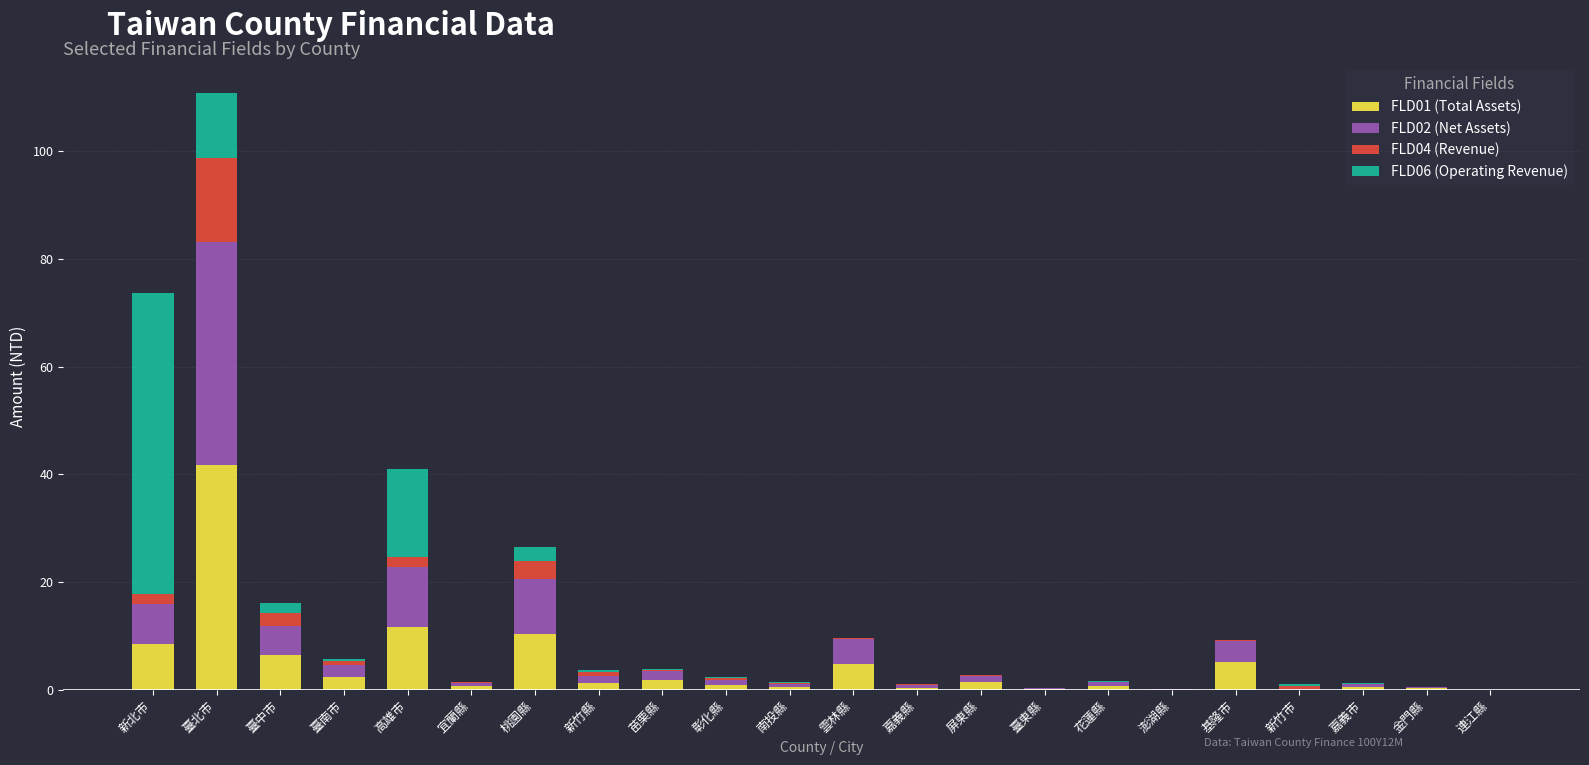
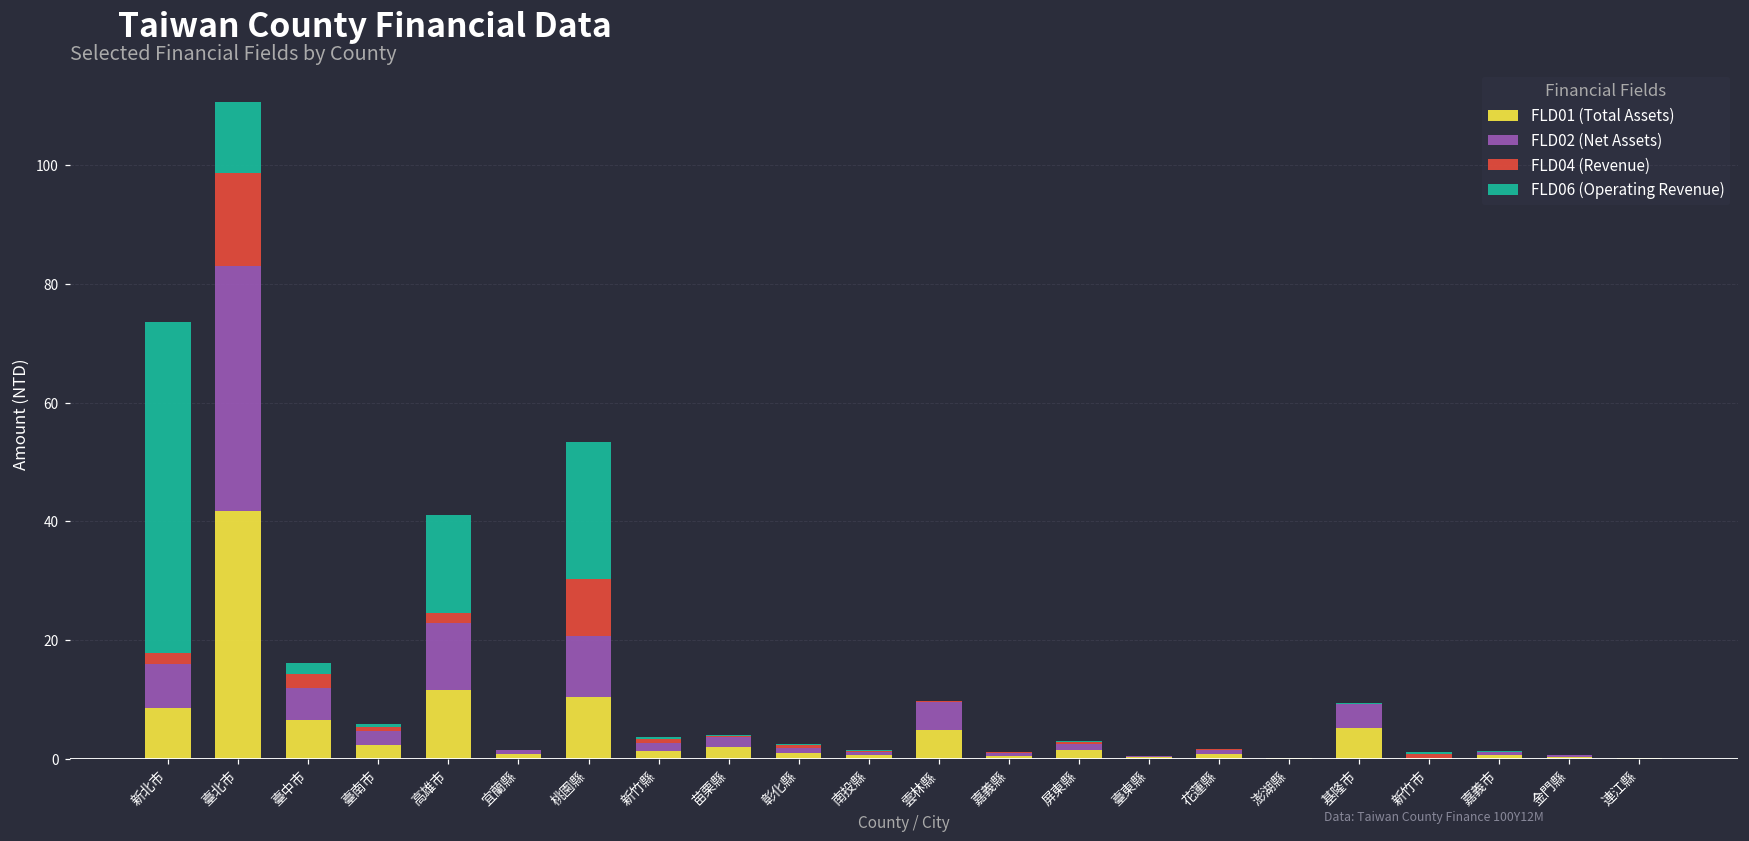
  {
    "FLD02 (Net Assets)": {
      "新北市": 7,
      "臺北市": 41,
      "臺中市": 5,
      "臺南市": 2,
      "高雄市": 11,
      "宜蘭縣": 1,
      "桃園縣": 10,
      "新竹縣": 1,
      "苗栗縣": 2,
      "彰化縣": 1,
      "南投縣": 1,
      "雲林縣": 5,
      "屏東縣": 1,
      "花蓮縣": 1,
      "基隆市": 4,
      "嘉義市": 1
    },
    "FLD04 (Revenue)": {
      "新北市": 2,
      "臺北市": 16,
      "臺中市": 2,
      "臺南市": 1,
      "高雄市": 2,
-     "桃園縣": 3,
+     "桃園縣": 10,
      "新竹縣": 1,
      "新竹市": 1
    },
    "FLD06 (Operating Revenue)": {
      "新北市": 56,
      "臺北市": 12,
      "臺中市": 2,
      "高雄市": 16,
-     "桃園縣": 3
+     "桃園縣": 23
    }
  }
